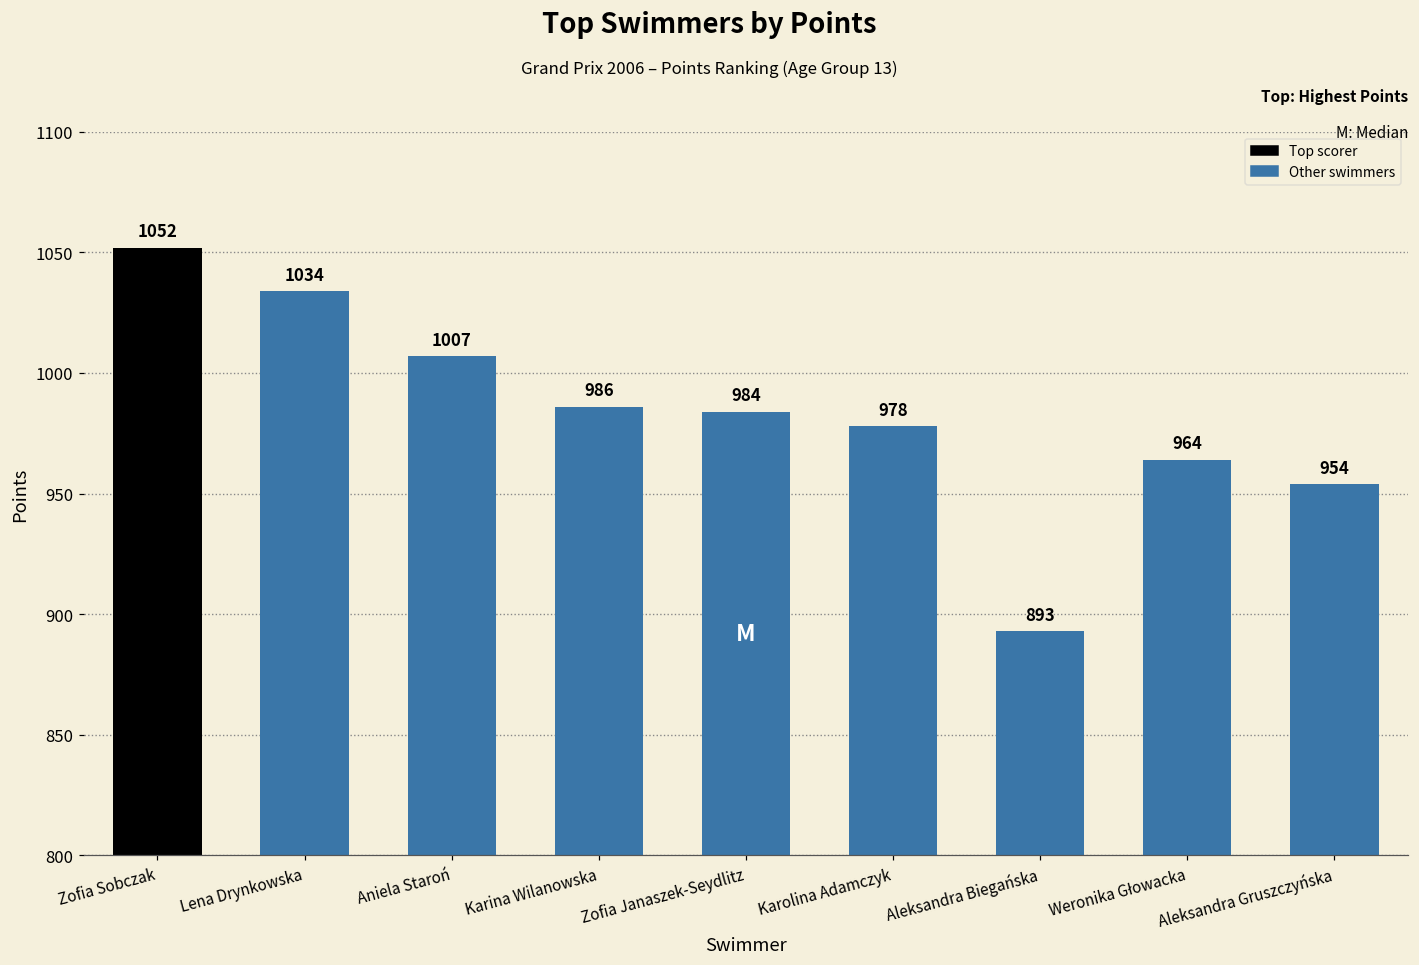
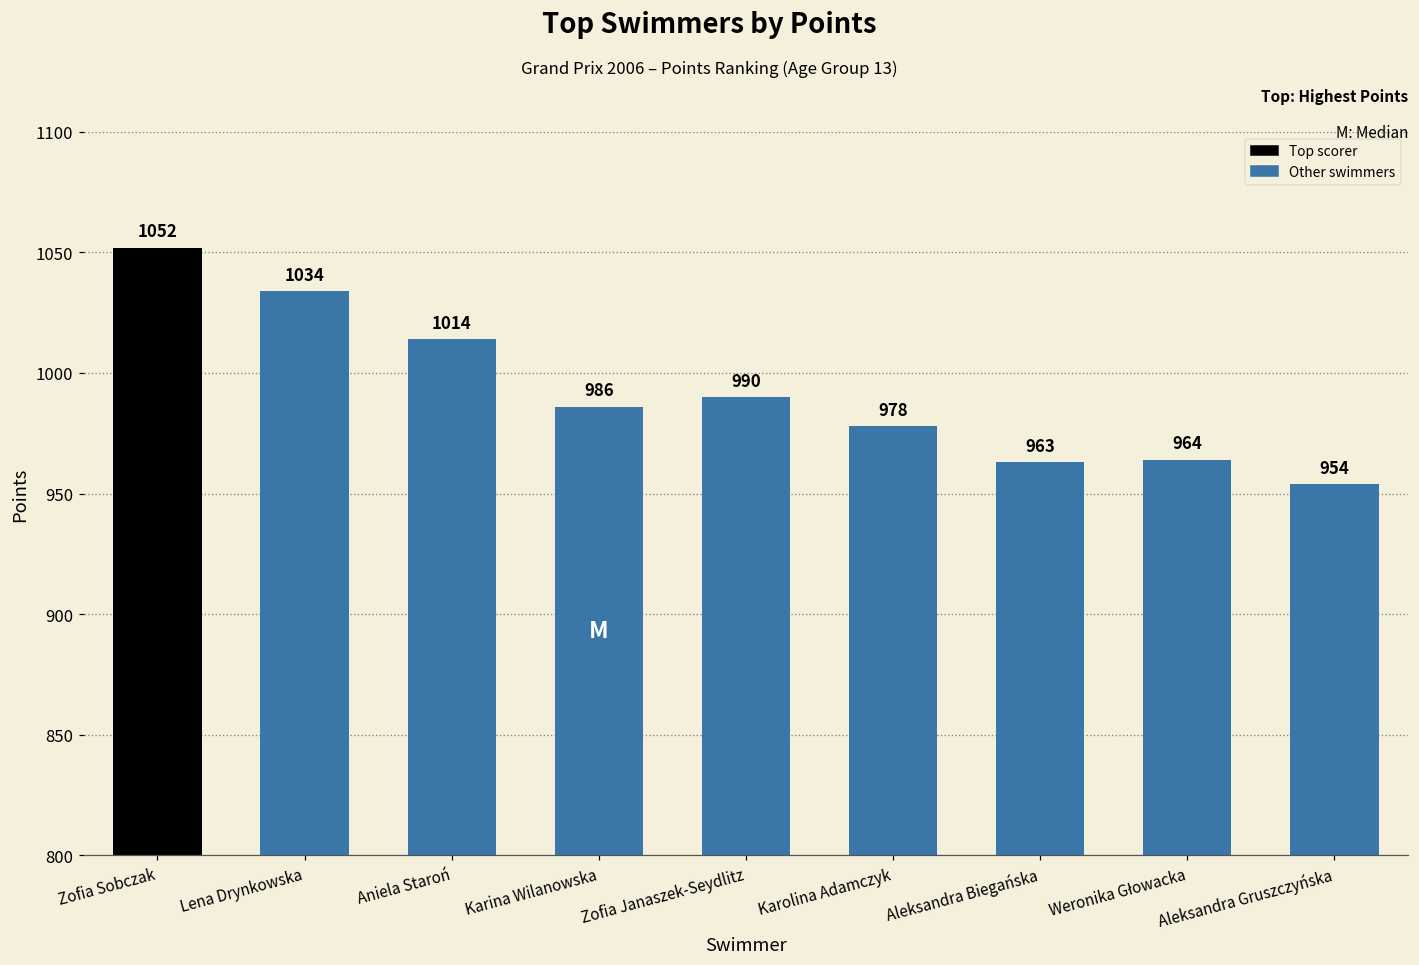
  {
    "Zofia Sobczak": 1052,
    "Lena Drynkowska": 1034,
-   "Aniela Staroń": 1007,
+   "Aniela Staroń": 1014,
    "Karina Wilanowska": 986,
-   "Zofia Janaszek-Seydlitz": 984,
+   "Zofia Janaszek-Seydlitz": 990,
    "Karolina Adamczyk": 978,
-   "Aleksandra Biegańska": 893,
+   "Aleksandra Biegańska": 963,
    "Weronika Głowacka": 964,
    "Aleksandra Gruszczyńska": 954
  }
